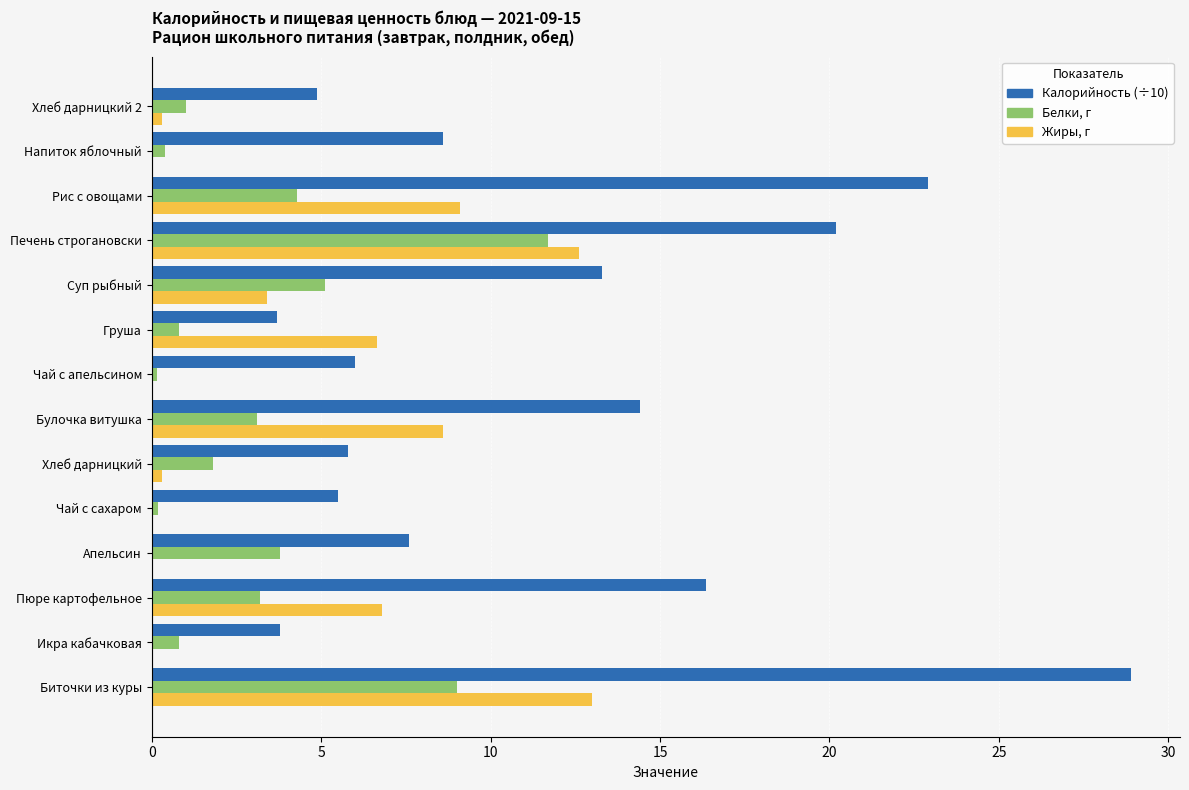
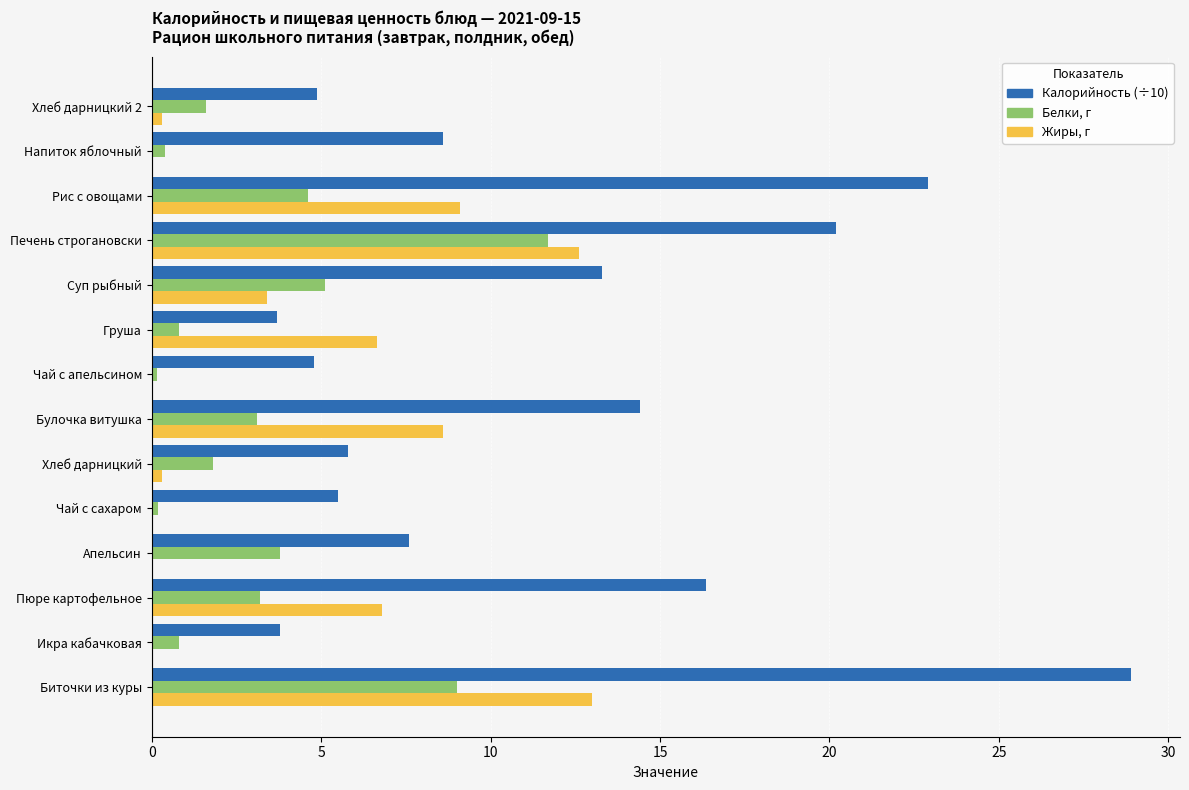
  {
    "Калорийность (÷10)": {
      "Хлеб дарницкий 2": 4.9,
      "Напиток яблочный": 8.6,
      "Рис с овощами": 22.9,
      "Печень строгановски": 20.2,
      "Суп рыбный": 13.3,
      "Груша": 3.7,
-     "Чай с апельсином": 6.0,
+     "Чай с апельсином": 4.8,
      "Булочка витушка": 14.4,
      "Хлеб дарницкий": 5.8,
      "Чай с сахаром": 5.5,
      "Апельсин": 7.6,
      "Пюре картофельное": 16.4,
      "Икра кабачковая": 3.8,
      "Биточки из куры": 28.9
    },
    "Белки, г": {
-     "Хлеб дарницкий 2": 1.0,
+     "Хлеб дарницкий 2": 1.6,
      "Напиток яблочный": 0.4,
-     "Рис с овощами": 4.3,
+     "Рис с овощами": 4.6,
      "Печень строгановски": 11.7,
      "Суп рыбный": 5.1,
      "Груша": 0.8,
      "Чай с апельсином": 0.2,
      "Булочка витушка": 3.1,
      "Хлеб дарницкий": 1.8,
      "Чай с сахаром": 0.2,
      "Апельсин": 3.8,
      "Пюре картофельное": 3.2,
      "Икра кабачковая": 0.8,
      "Биточки из куры": 9.0
    },
    "Жиры, г": {
      "Хлеб дарницкий 2": 0.3,
      "Напиток яблочный": 0.0,
      "Рис с овощами": 9.1,
      "Печень строгановски": 12.6,
      "Суп рыбный": 3.4,
      "Груша": 6.7,
      "Булочка витушка": 8.6,
      "Хлеб дарницкий": 0.3,
      "Чай с сахаром": 0.0,
      "Апельсин": 0.0,
      "Пюре картофельное": 6.8,
      "Икра кабачковая": 0.0,
      "Биточки из куры": 13.0
    }
  }
